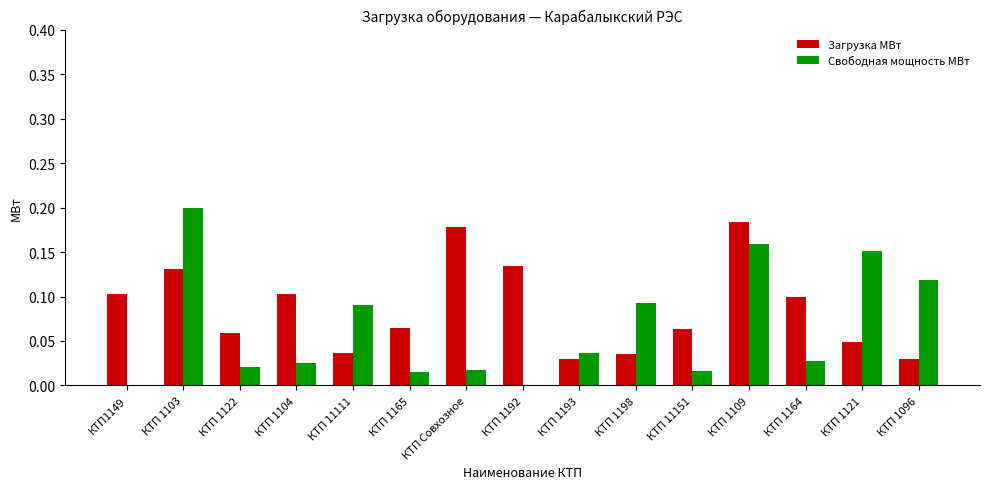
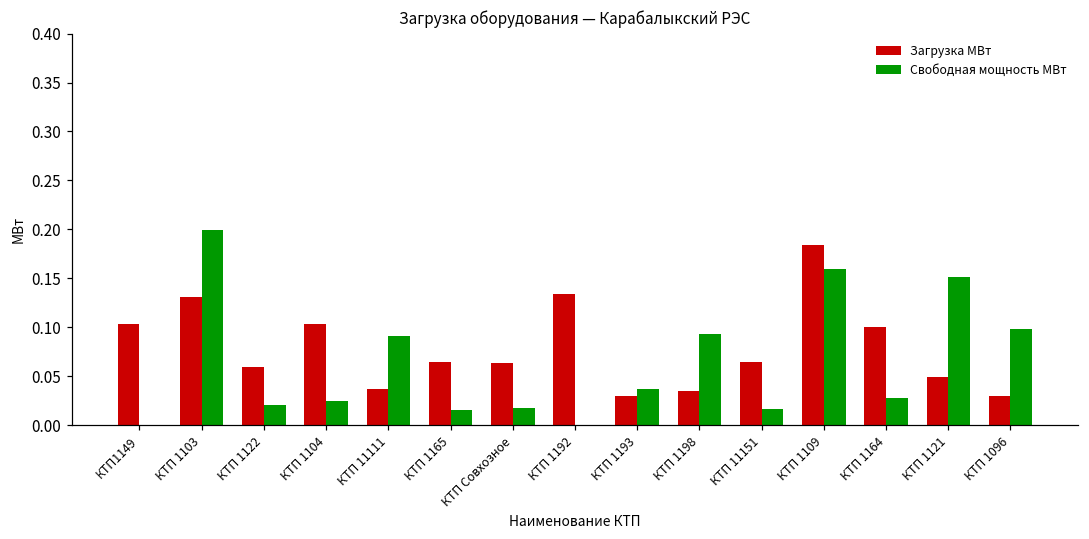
  {
    "Загрузка МВт": {
      "КТП1149": 0.10,
      "КТП 1103": 0.13,
      "КТП 1122": 0.06,
      "КТП 1104": 0.10,
      "КТП 11111": 0.04,
      "КТП 1165": 0.07,
-     "КТП Совхозное": 0.18,
+     "КТП Совхозное": 0.06,
      "КТП 1192": 0.13,
      "КТП 1193": 0.03,
      "КТП 1198": 0.04,
      "КТП 11151": 0.06,
      "КТП 1109": 0.18,
      "КТП 1164": 0.10,
      "КТП 1121": 0.05,
      "КТП 1096": 0.03
    },
    "Свободная мощность МВт": {
      "КТП1149": 0.00,
      "КТП 1103": 0.20,
      "КТП 1122": 0.02,
      "КТП 1104": 0.03,
      "КТП 11111": 0.09,
      "КТП 1165": 0.02,
      "КТП Совхозное": 0.02,
      "КТП 1192": 0.00,
      "КТП 1193": 0.04,
      "КТП 1198": 0.09,
      "КТП 11151": 0.02,
      "КТП 1109": 0.16,
      "КТП 1164": 0.03,
      "КТП 1121": 0.15,
-     "КТП 1096": 0.12
+     "КТП 1096": 0.10
    }
  }
